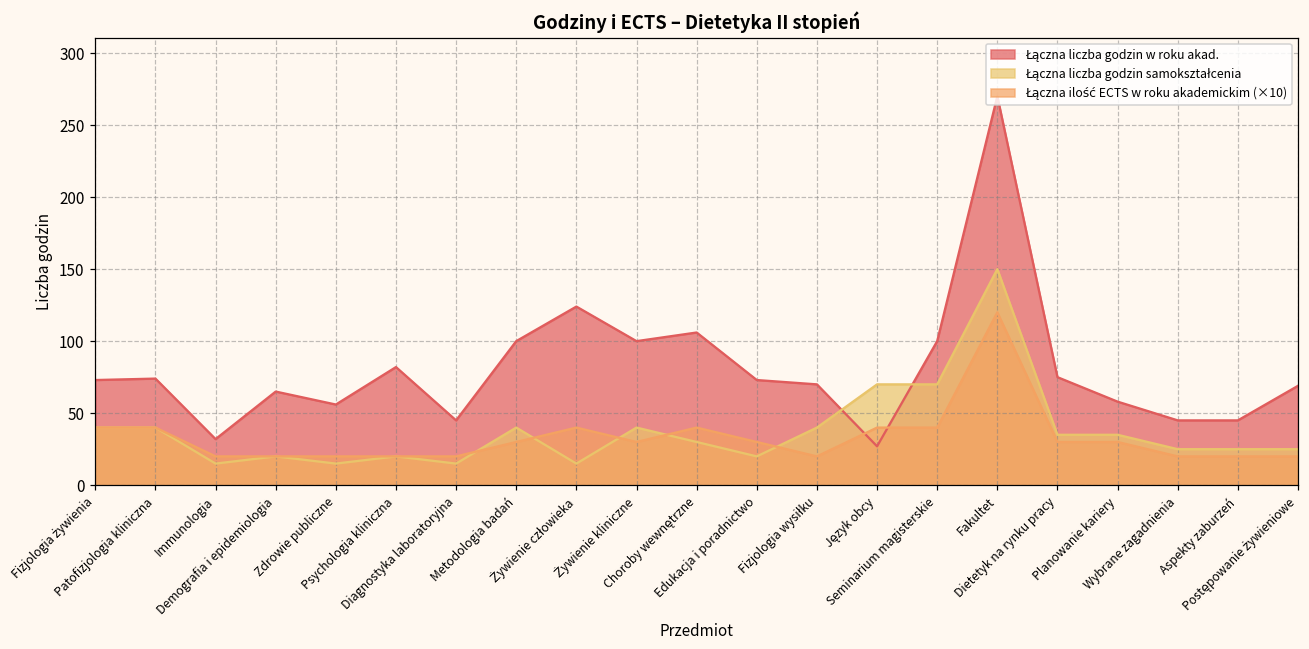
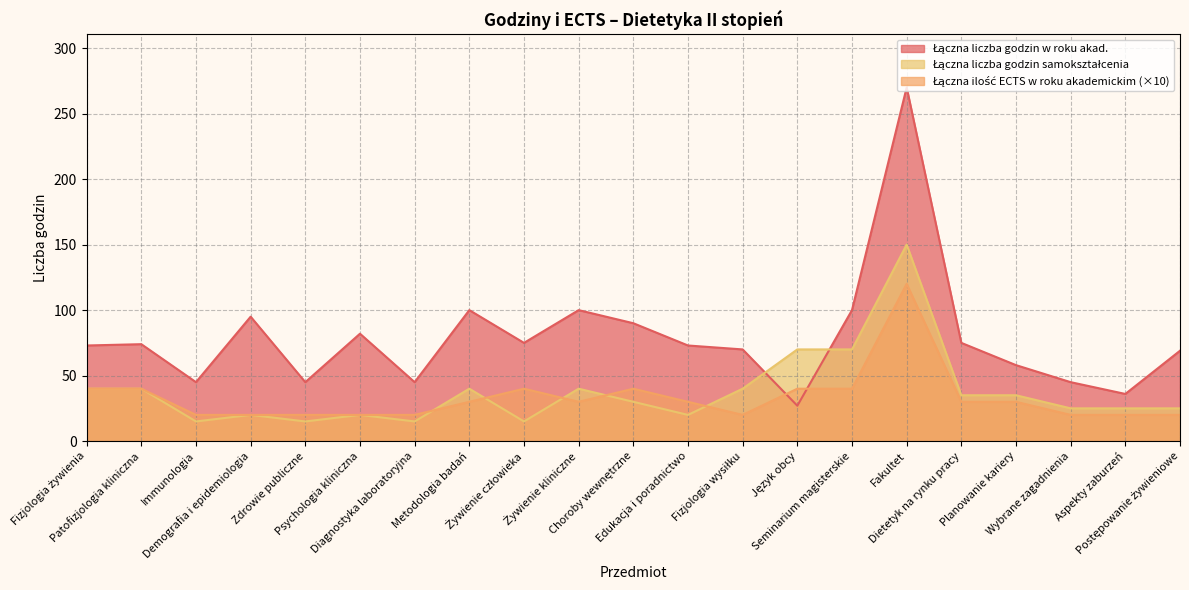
  {
    "Łączna liczba godzin w roku akad.": {
      "Fizjologia żywienia": 73,
      "Patofizjologia kliniczna": 74,
-     "Immunologia": 32,
-     "Demografia i epidemiologia": 65,
-     "Zdrowie publiczne": 56,
+     "Immunologia": 45,
+     "Demografia i epidemiologia": 95,
+     "Zdrowie publiczne": 45,
      "Psychologia kliniczna": 82,
      "Diagnostyka laboratoryjna": 45,
      "Metodologia badań": 100,
-     "Żywienie człowieka": 124,
+     "Żywienie człowieka": 75,
      "Żywienie kliniczne": 100,
-     "Choroby wewnętrzne": 106,
+     "Choroby wewnętrzne": 90,
      "Edukacja i poradnictwo": 73,
      "Fizjologia wysiłku": 70,
      "Język obcy": 27,
      "Seminarium magisterskie": 100,
      "Dietetyk na rynku pracy": 75,
      "Planowanie kariery": 58,
      "Wybrane zagadnienia": 45,
-     "Aspekty zaburzeń": 45,
+     "Aspekty zaburzeń": 36,
      "Postępowanie żywieniowe": 69
    }
  }
